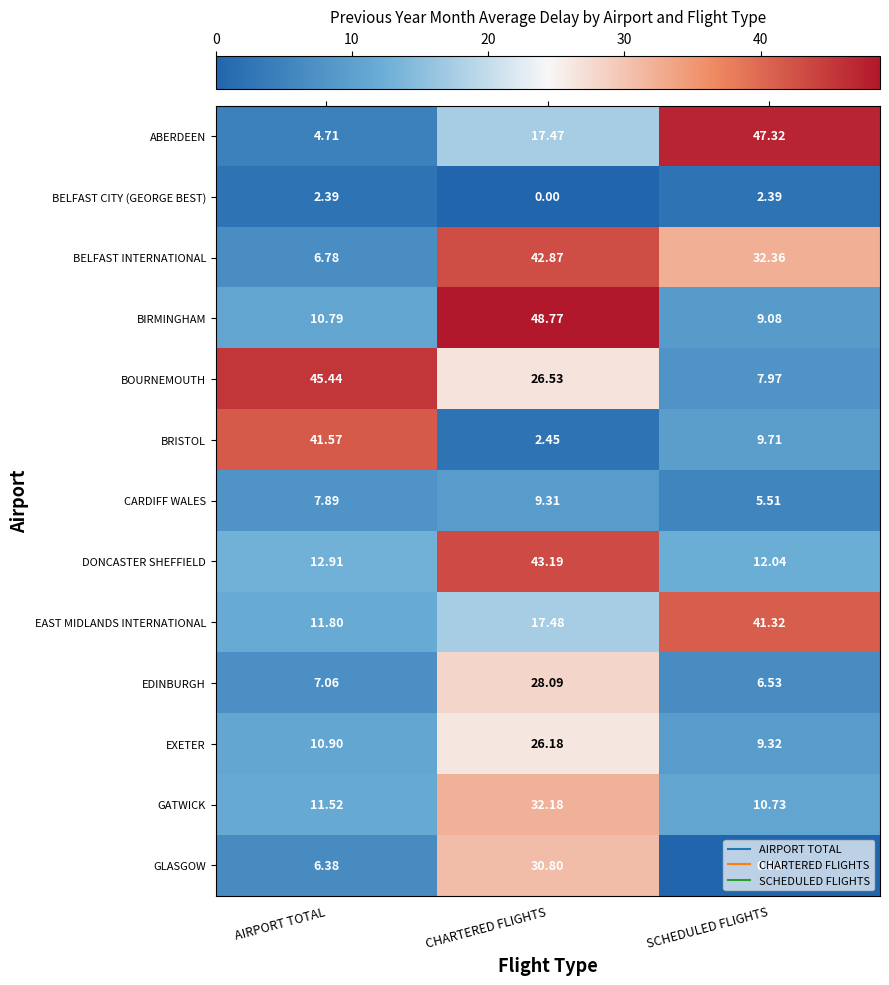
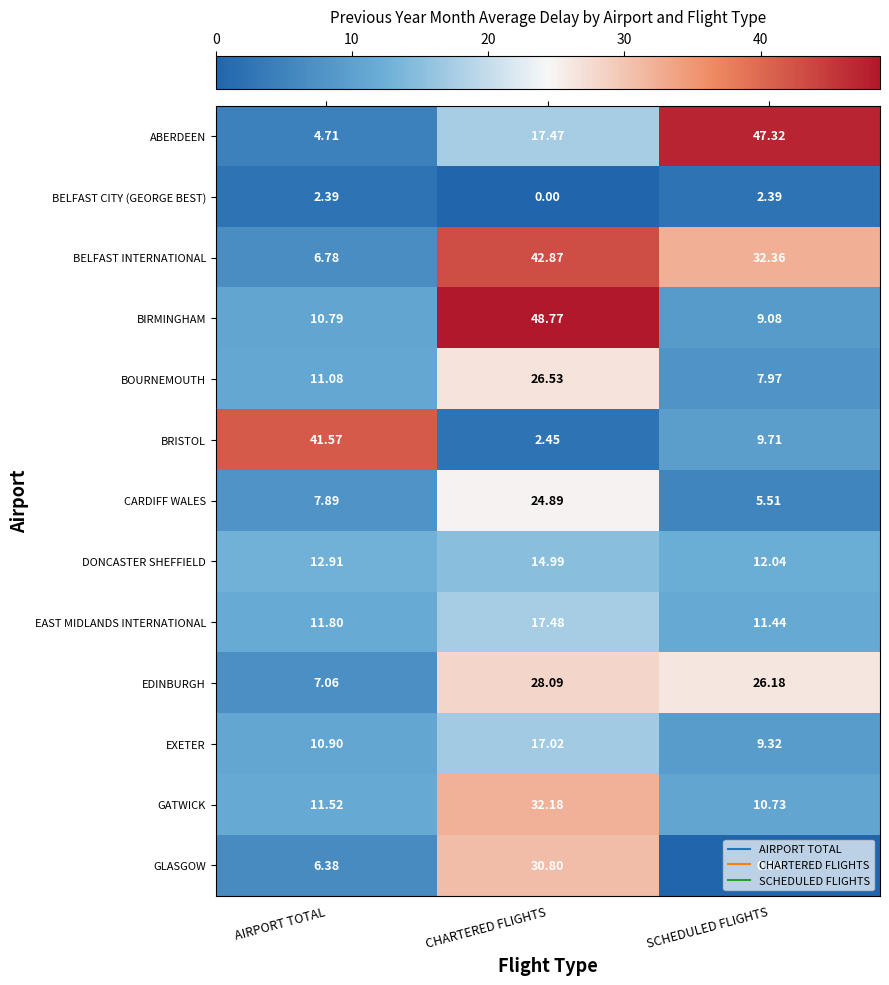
  {
    "ABERDEEN": {
      "AIRPORT TOTAL": 4.71,
      "CHARTERED FLIGHTS": 17.47,
      "SCHEDULED FLIGHTS": 47.32
    },
    "BELFAST CITY (GEORGE BEST)": {
      "AIRPORT TOTAL": 2.39,
      "CHARTERED FLIGHTS": 0.00,
      "SCHEDULED FLIGHTS": 2.39
    },
    "BELFAST INTERNATIONAL": {
      "AIRPORT TOTAL": 6.78,
      "CHARTERED FLIGHTS": 42.87,
      "SCHEDULED FLIGHTS": 32.36
    },
    "BIRMINGHAM": {
      "AIRPORT TOTAL": 10.79,
      "CHARTERED FLIGHTS": 48.77,
      "SCHEDULED FLIGHTS": 9.08
    },
    "BOURNEMOUTH": {
-     "AIRPORT TOTAL": 45.44,
+     "AIRPORT TOTAL": 11.08,
      "CHARTERED FLIGHTS": 26.53,
      "SCHEDULED FLIGHTS": 7.97
    },
    "BRISTOL": {
      "AIRPORT TOTAL": 41.57,
      "CHARTERED FLIGHTS": 2.45,
      "SCHEDULED FLIGHTS": 9.71
    },
    "CARDIFF WALES": {
      "AIRPORT TOTAL": 7.89,
-     "CHARTERED FLIGHTS": 9.31,
+     "CHARTERED FLIGHTS": 24.89,
      "SCHEDULED FLIGHTS": 5.51
    },
    "DONCASTER SHEFFIELD": {
      "AIRPORT TOTAL": 12.91,
-     "CHARTERED FLIGHTS": 43.19,
+     "CHARTERED FLIGHTS": 14.99,
      "SCHEDULED FLIGHTS": 12.04
    },
    "EAST MIDLANDS INTERNATIONAL": {
      "AIRPORT TOTAL": 11.80,
      "CHARTERED FLIGHTS": 17.48,
-     "SCHEDULED FLIGHTS": 41.32
+     "SCHEDULED FLIGHTS": 11.44
    },
    "EDINBURGH": {
      "AIRPORT TOTAL": 7.06,
      "CHARTERED FLIGHTS": 28.09,
-     "SCHEDULED FLIGHTS": 6.53
+     "SCHEDULED FLIGHTS": 26.18
    },
    "EXETER": {
      "AIRPORT TOTAL": 10.90,
-     "CHARTERED FLIGHTS": 26.18,
+     "CHARTERED FLIGHTS": 17.02,
      "SCHEDULED FLIGHTS": 9.32
    },
    "GATWICK": {
      "AIRPORT TOTAL": 11.52,
      "CHARTERED FLIGHTS": 32.18,
      "SCHEDULED FLIGHTS": 10.73
    },
    "GLASGOW": {
      "AIRPORT TOTAL": 6.38,
      "CHARTERED FLIGHTS": 30.80
    }
  }
